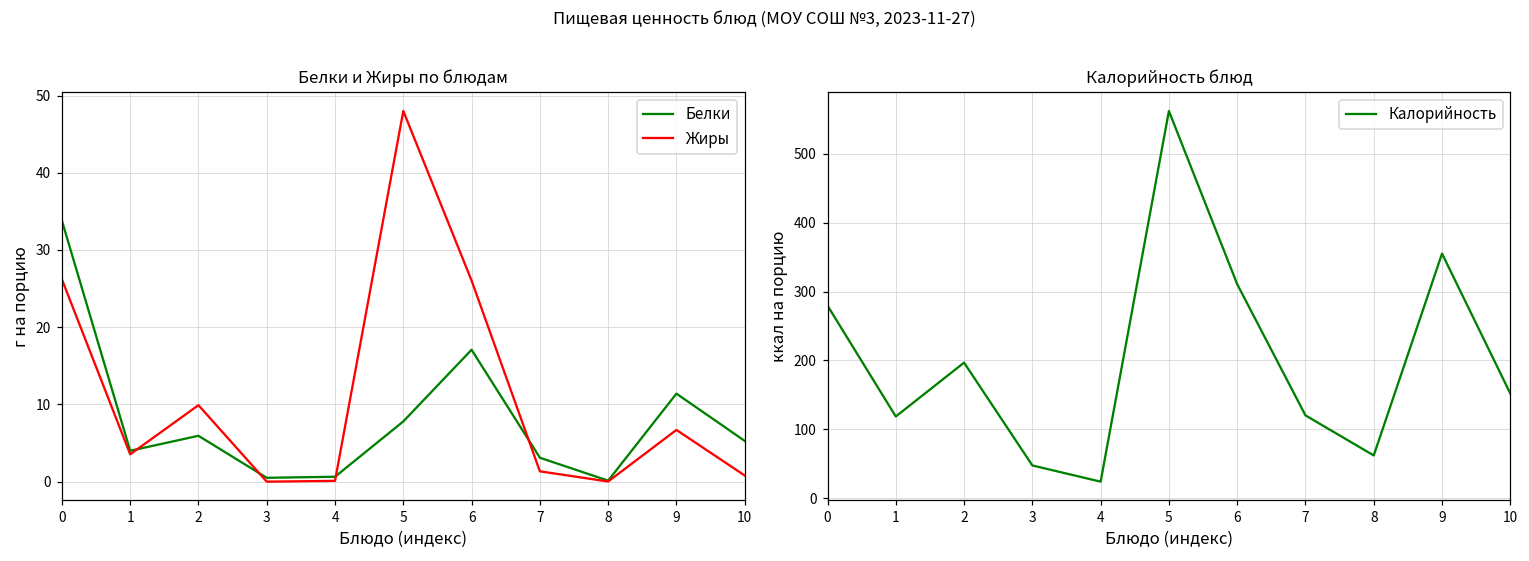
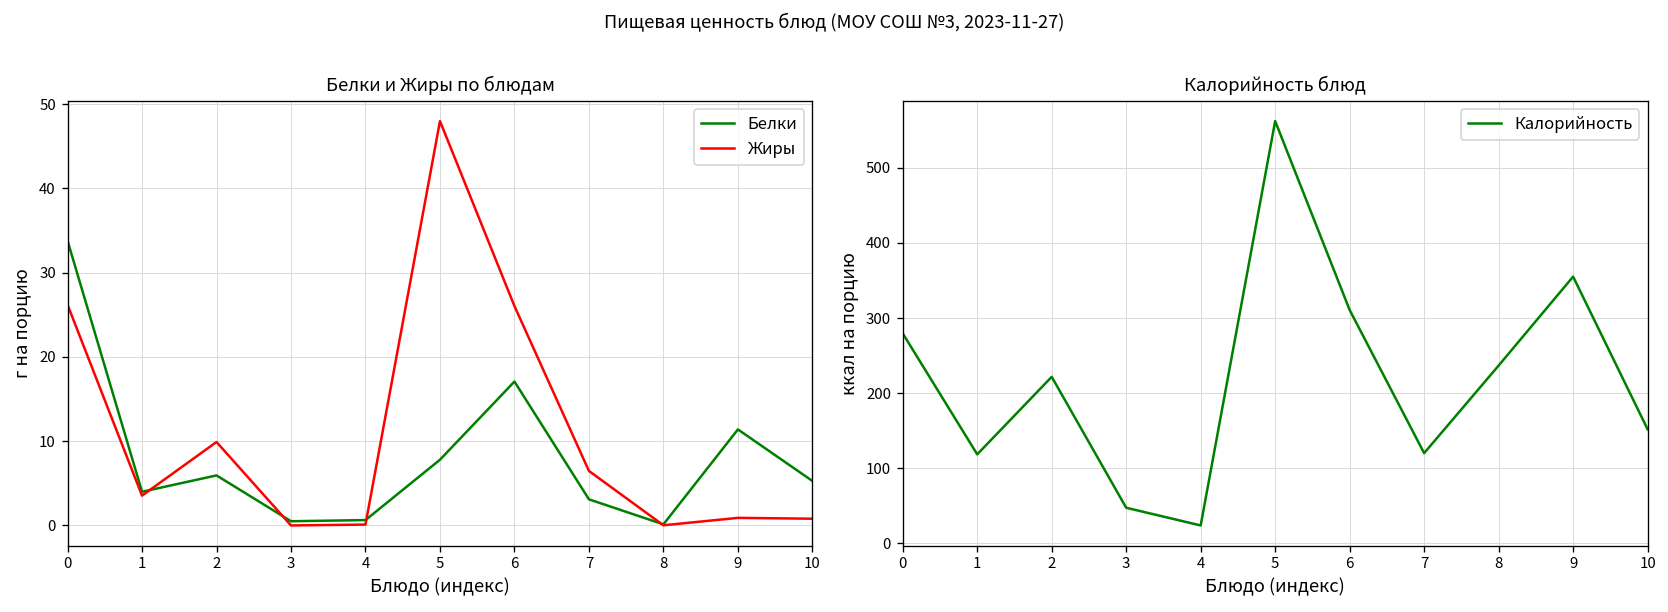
  {
    "Белки и Жиры по блюдам": {
      "Белки": {
        "0": 34,
        "1": 4,
        "2": 6,
        "3": 1,
        "4": 1,
        "5": 8,
        "6": 17,
        "7": 3,
        "9": 11,
        "10": 5
      },
      "Жиры": {
        "0": 26,
        "1": 4,
        "2": 10,
        "3": 0,
        "4": 0,
        "5": 48,
        "6": 26,
-       "7": 1,
-       "9": 7,
+       "7": 6,
+       "9": 1,
        "10": 1
      }
    },
    "Калорийность блюд": {
      "0": 280,
      "1": 120,
-     "2": 200,
+     "2": 220,
      "3": 50,
      "4": 20,
      "5": 560,
      "6": 310,
      "7": 120,
-     "8": 60,
+     "8": 240,
      "9": 360,
      "10": 150
    }
  }
